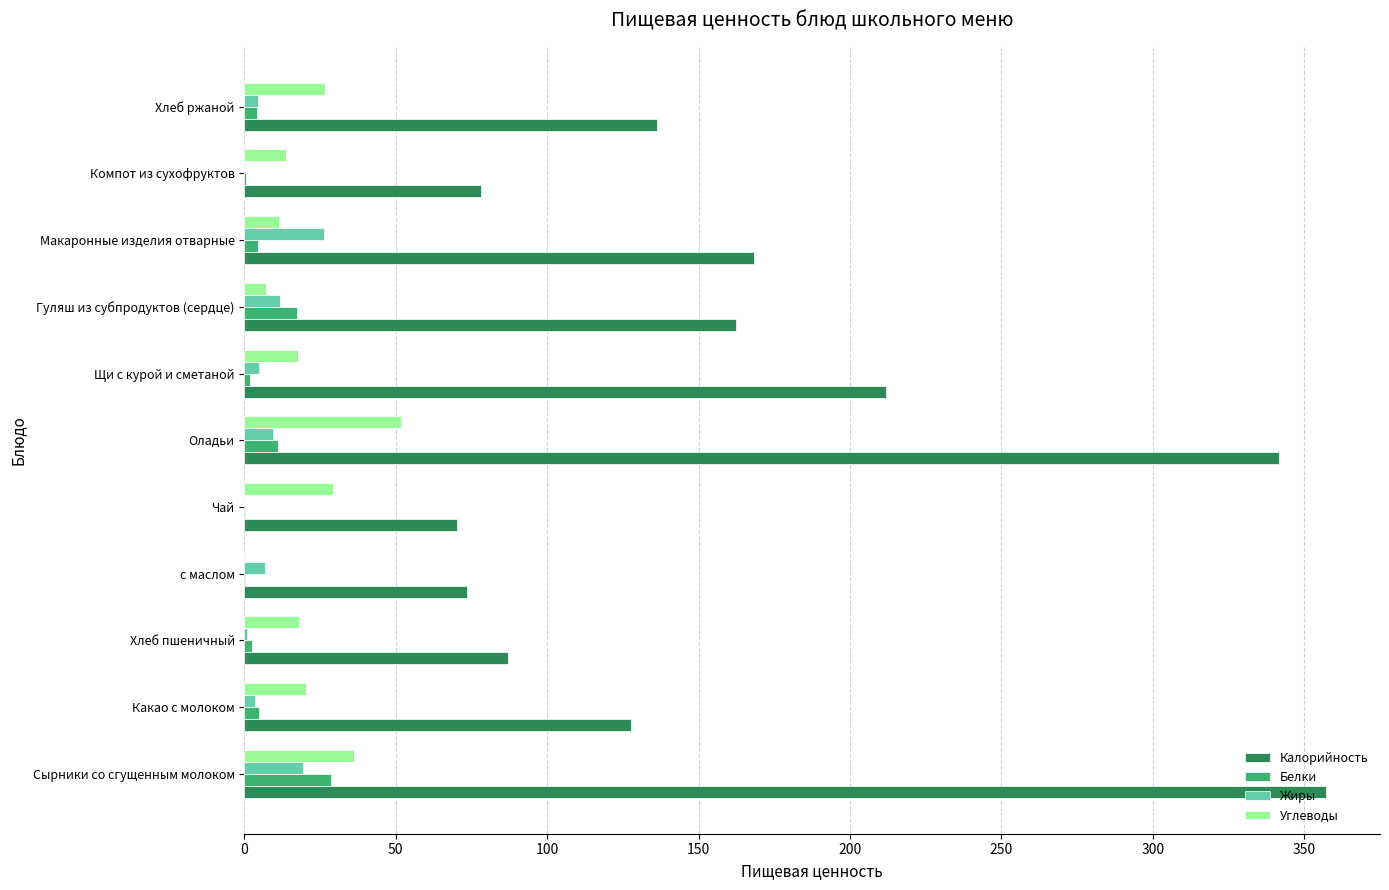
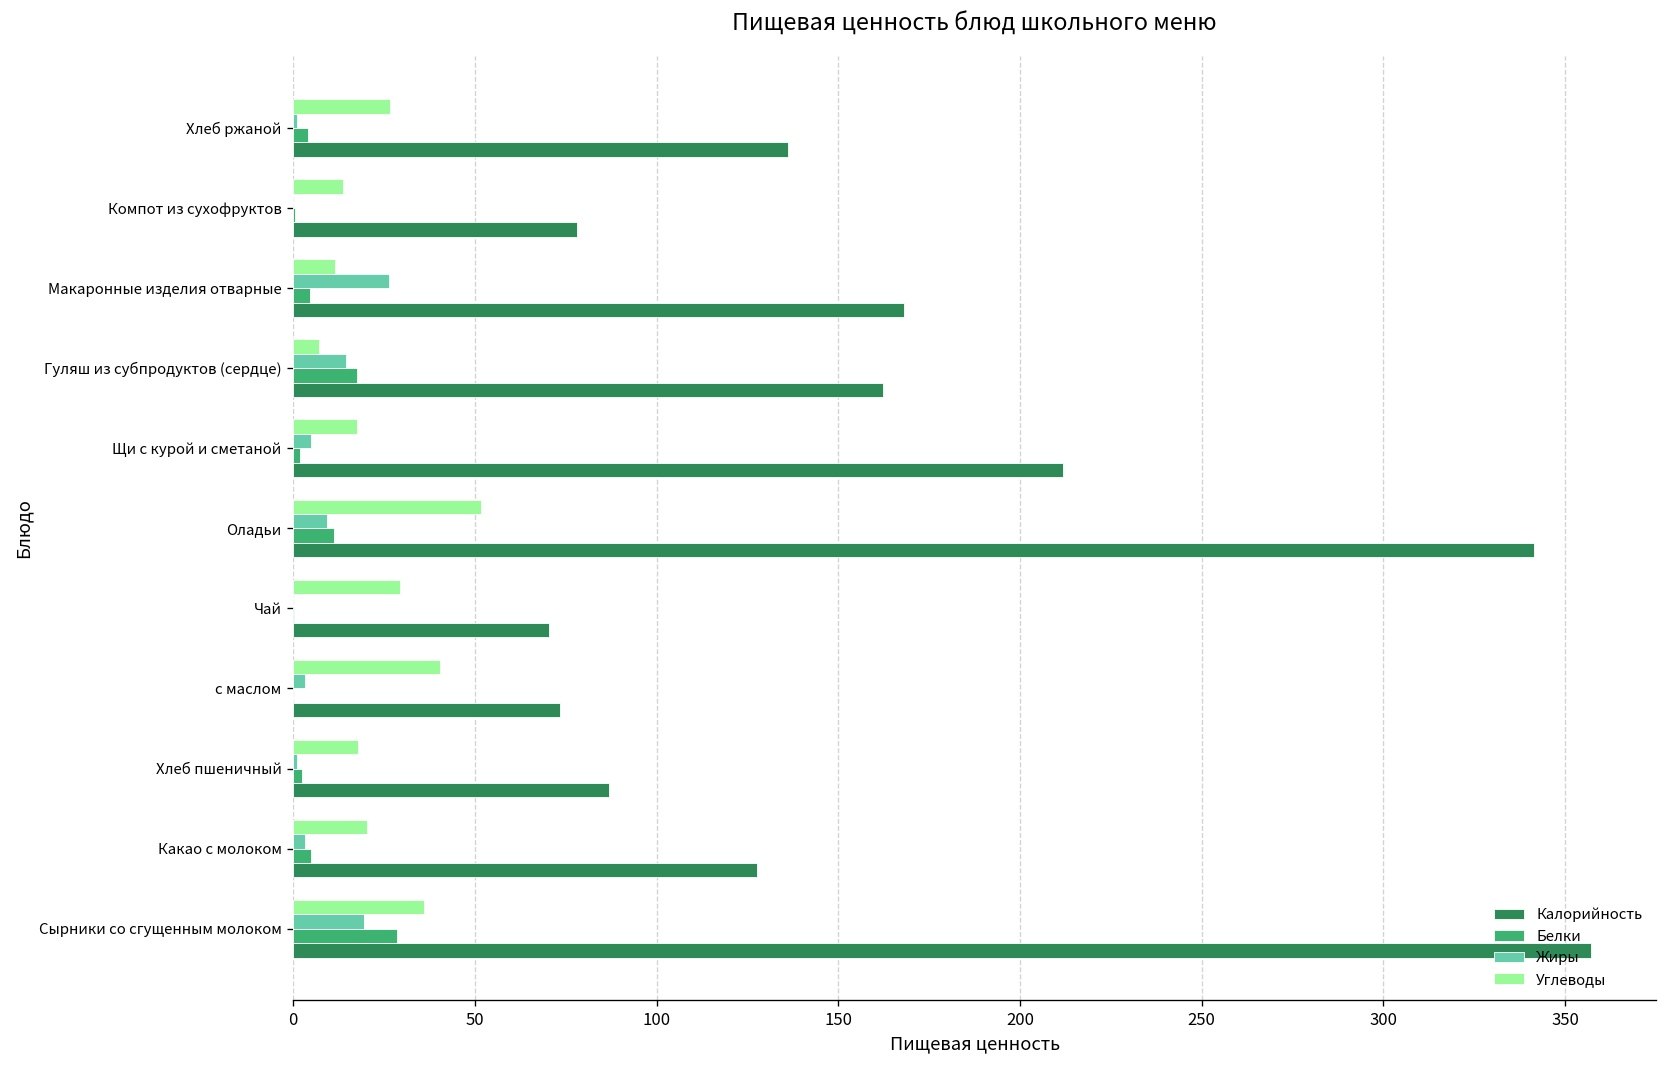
  {
    "Жиры": {
-     "Хлеб ржаной": 5,
+     "Хлеб ржаной": 1,
      "Компот из сухофруктов": 0,
      "Макаронные изделия отварные": 26,
-     "Гуляш из субпродуктов (сердце)": 12,
+     "Гуляш из субпродуктов (сердце)": 14,
      "Щи с курой и сметаной": 5,
      "Оладьи": 9,
      "Чай": 0,
-     "с маслом": 7,
+     "с маслом": 3,
      "Хлеб пшеничный": 1,
      "Какао с молоком": 3,
      "Сырники со сгущенным молоком": 20
    },
    "Углеводы": {
      "Хлеб ржаной": 27,
      "Компот из сухофруктов": 14,
      "Макаронные изделия отварные": 11,
      "Гуляш из субпродуктов (сердце)": 7,
      "Щи с курой и сметаной": 18,
      "Оладьи": 52,
      "Чай": 29,
-     "с маслом": 0,
+     "с маслом": 40,
      "Хлеб пшеничный": 18,
      "Какао с молоком": 20,
      "Сырники со сгущенным молоком": 36
    }
  }
